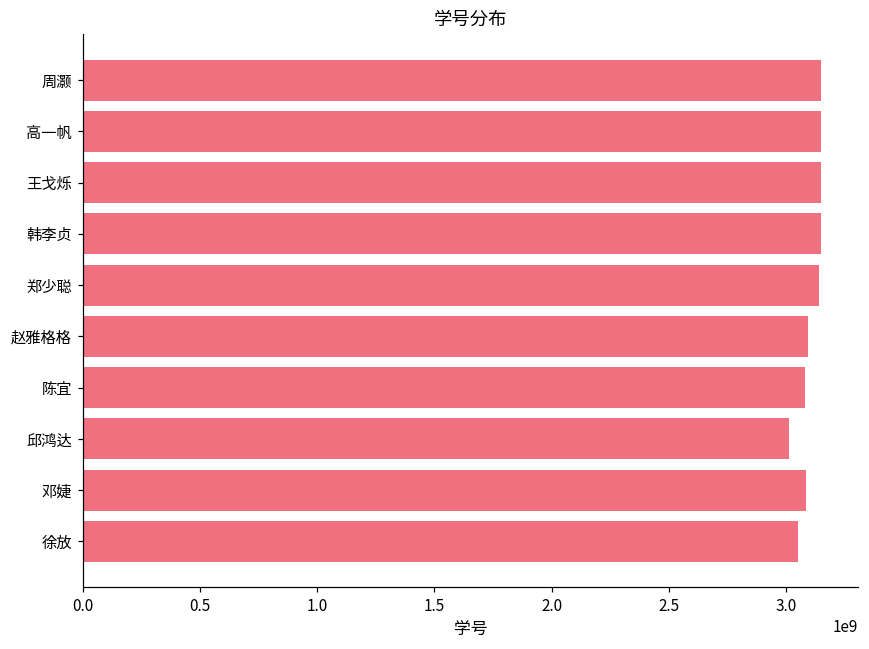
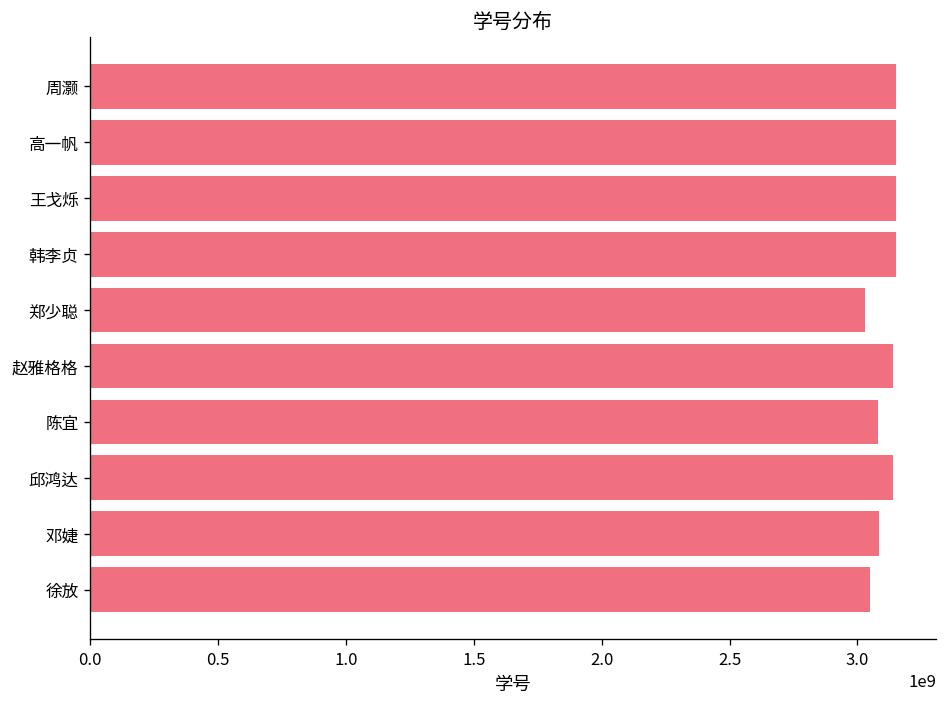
  {
    "周灏": 3150000000,
    "高一帆": 3150000000,
    "王戈烁": 3150000000,
    "韩李贞": 3150000000,
-   "郑少聪": 3140000000,
-   "赵雅格格": 3090000000,
+   "郑少聪": 3030000000,
+   "赵雅格格": 3140000000,
    "陈宜": 3080000000,
-   "邱鸿达": 3010000000,
+   "邱鸿达": 3140000000,
    "邓婕": 3090000000,
    "徐放": 3050000000
  }
